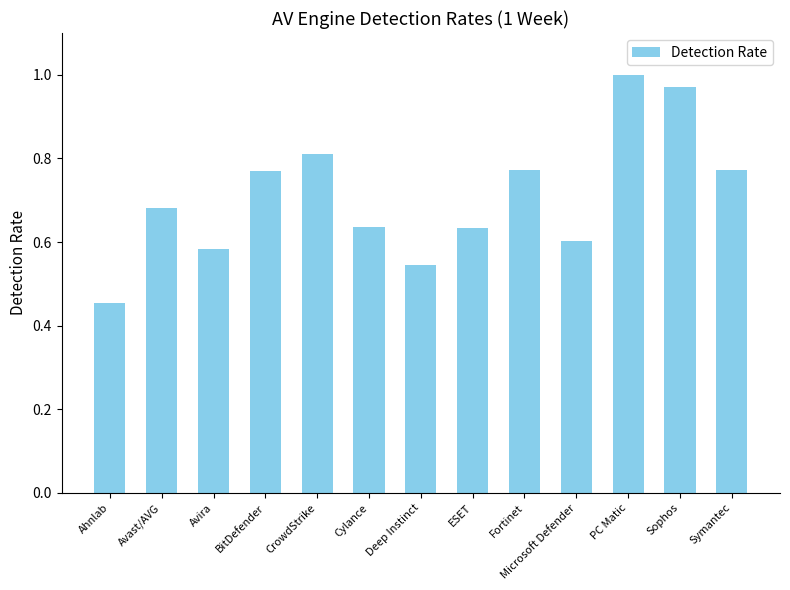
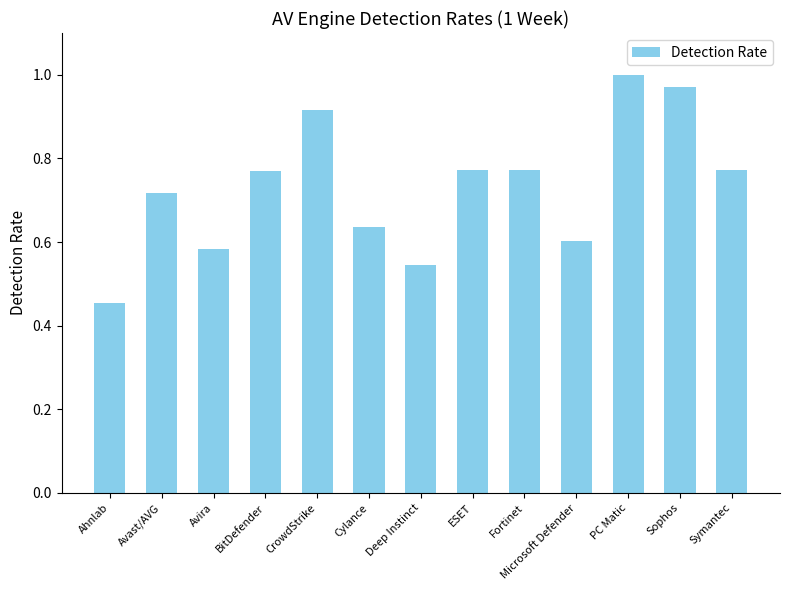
  {
    "Ahnlab": 0.45,
-   "Avast/AVG": 0.68,
+   "Avast/AVG": 0.72,
    "Avira": 0.58,
    "BitDefender": 0.77,
-   "CrowdStrike": 0.81,
+   "CrowdStrike": 0.92,
    "Cylance": 0.64,
    "Deep Instinct": 0.55,
-   "ESET": 0.63,
+   "ESET": 0.77,
    "Fortinet": 0.77,
    "Microsoft Defender": 0.60,
    "PC Matic": 1.00,
    "Sophos": 0.97,
    "Symantec": 0.77
  }
